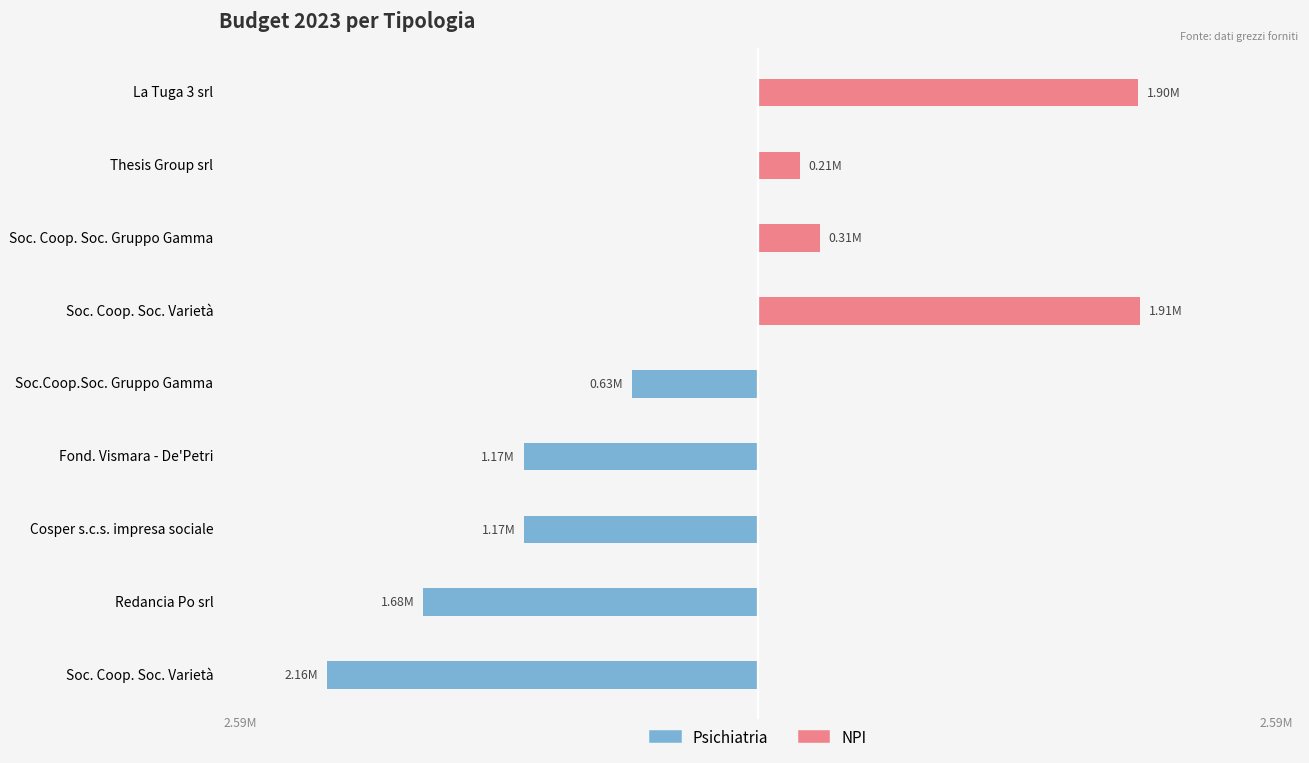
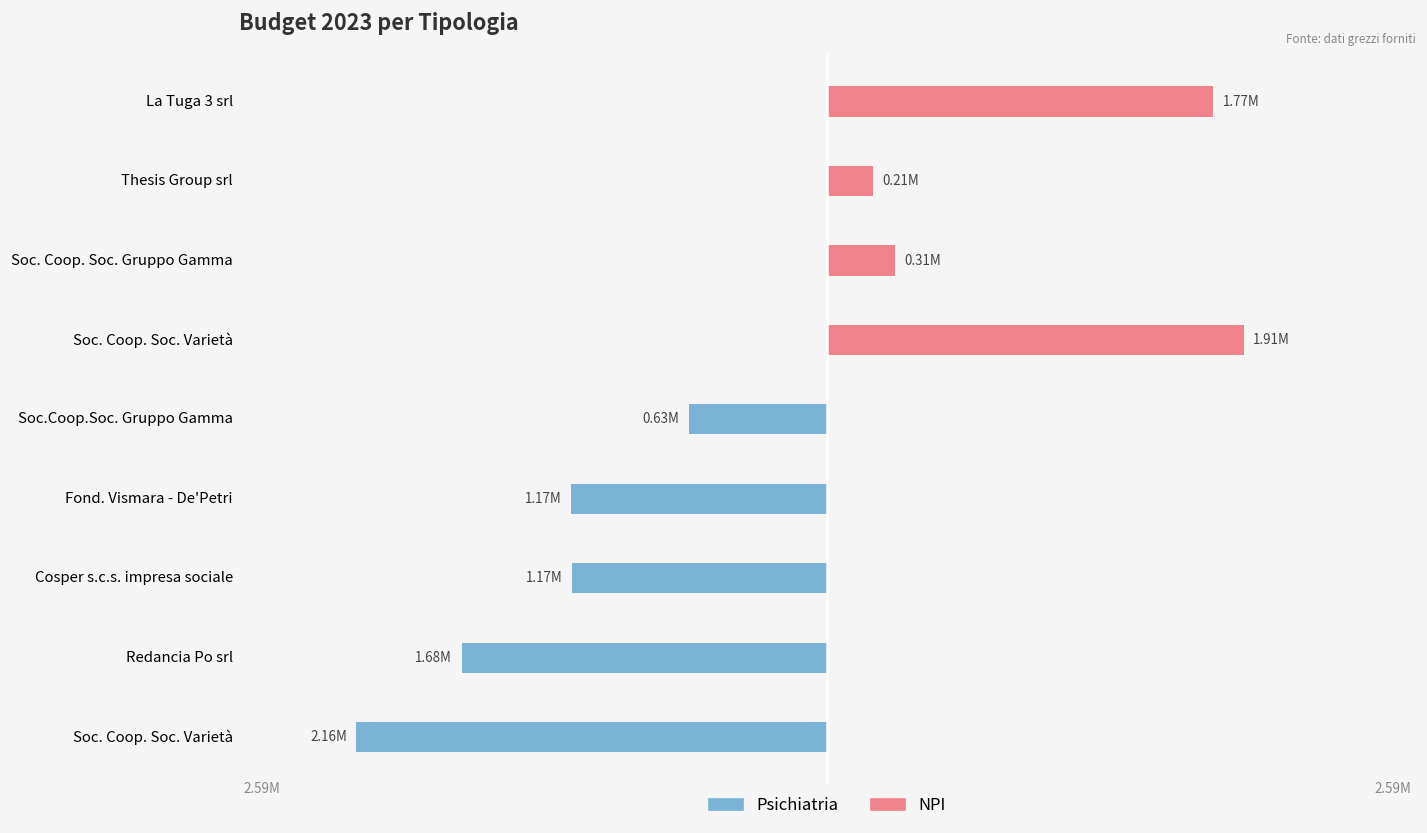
  {
    "NPI": {
-     "La Tuga 3 srl": "1.90M",
+     "La Tuga 3 srl": "1.77M",
      "Thesis Group srl": "0.21M",
      "Soc. Coop. Soc. Gruppo Gamma": "0.31M"
    }
  }
